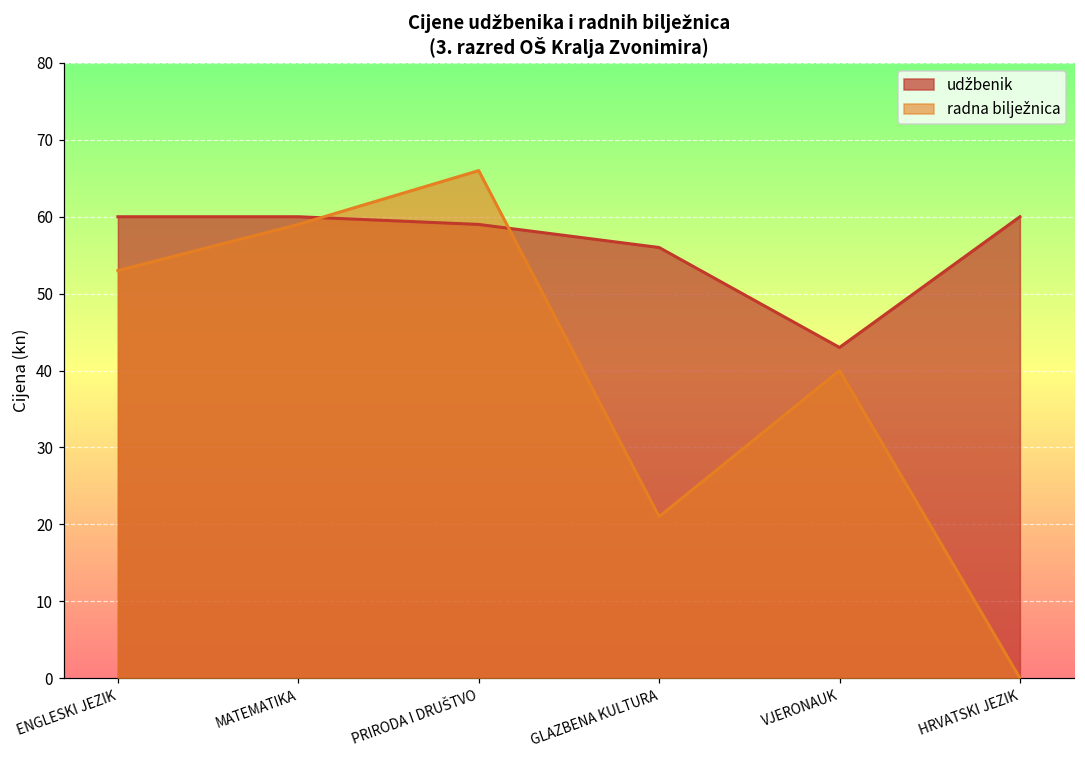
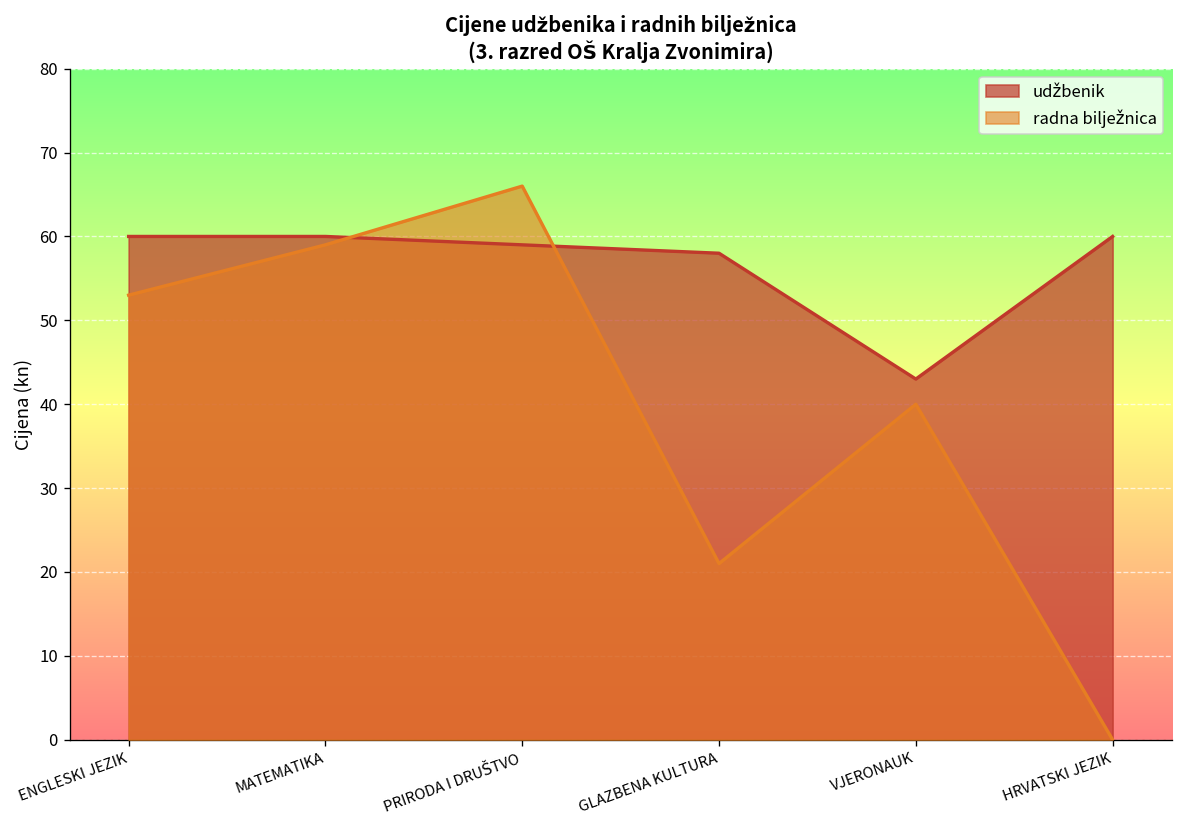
  {
    "udžbenik": {
      "ENGLESKI JEZIK": 60,
      "MATEMATIKA": 60,
      "PRIRODA I DRUŠTVO": 59,
-     "GLAZBENA KULTURA": 56,
+     "GLAZBENA KULTURA": 58,
      "VJERONAUK": 43,
      "HRVATSKI JEZIK": 60
    },
    "radna bilježnica": {
      "ENGLESKI JEZIK": 53,
      "MATEMATIKA": 59,
      "PRIRODA I DRUŠTVO": 66,
      "GLAZBENA KULTURA": 21,
      "VJERONAUK": 40,
      "HRVATSKI JEZIK": 0
    }
  }
